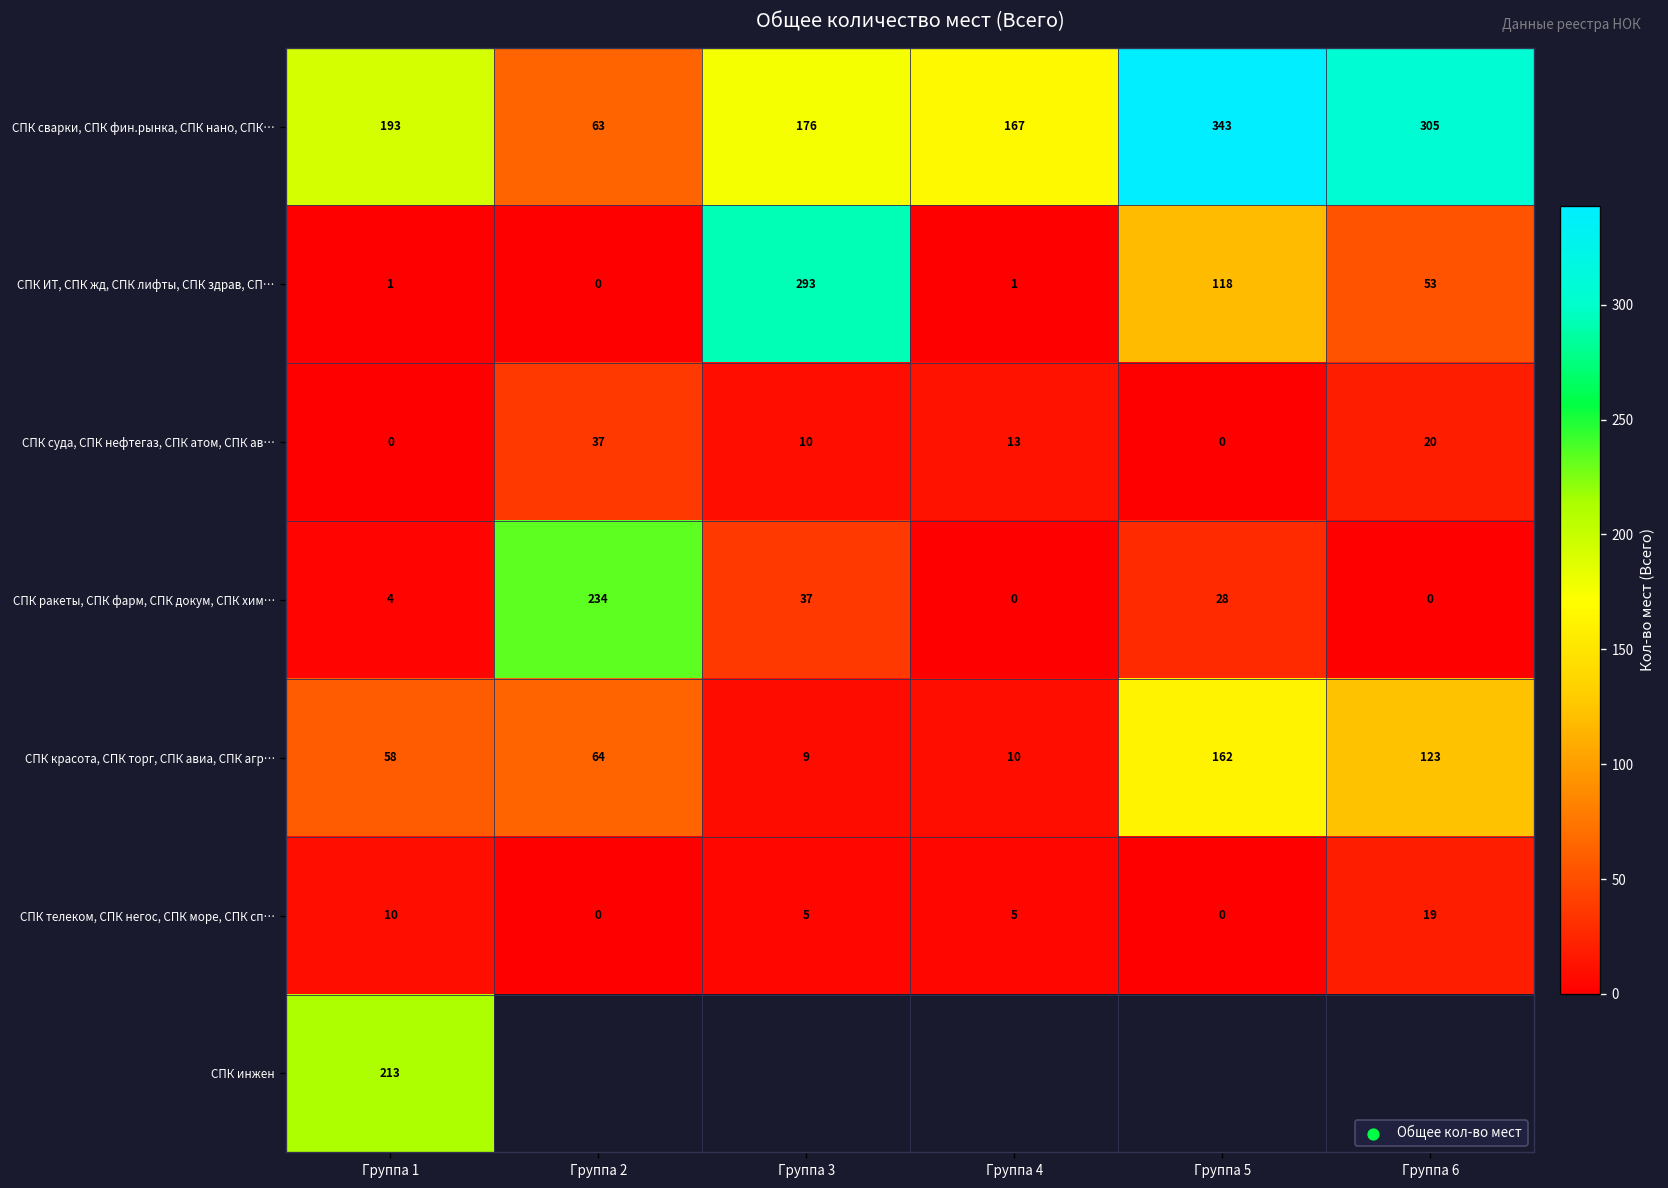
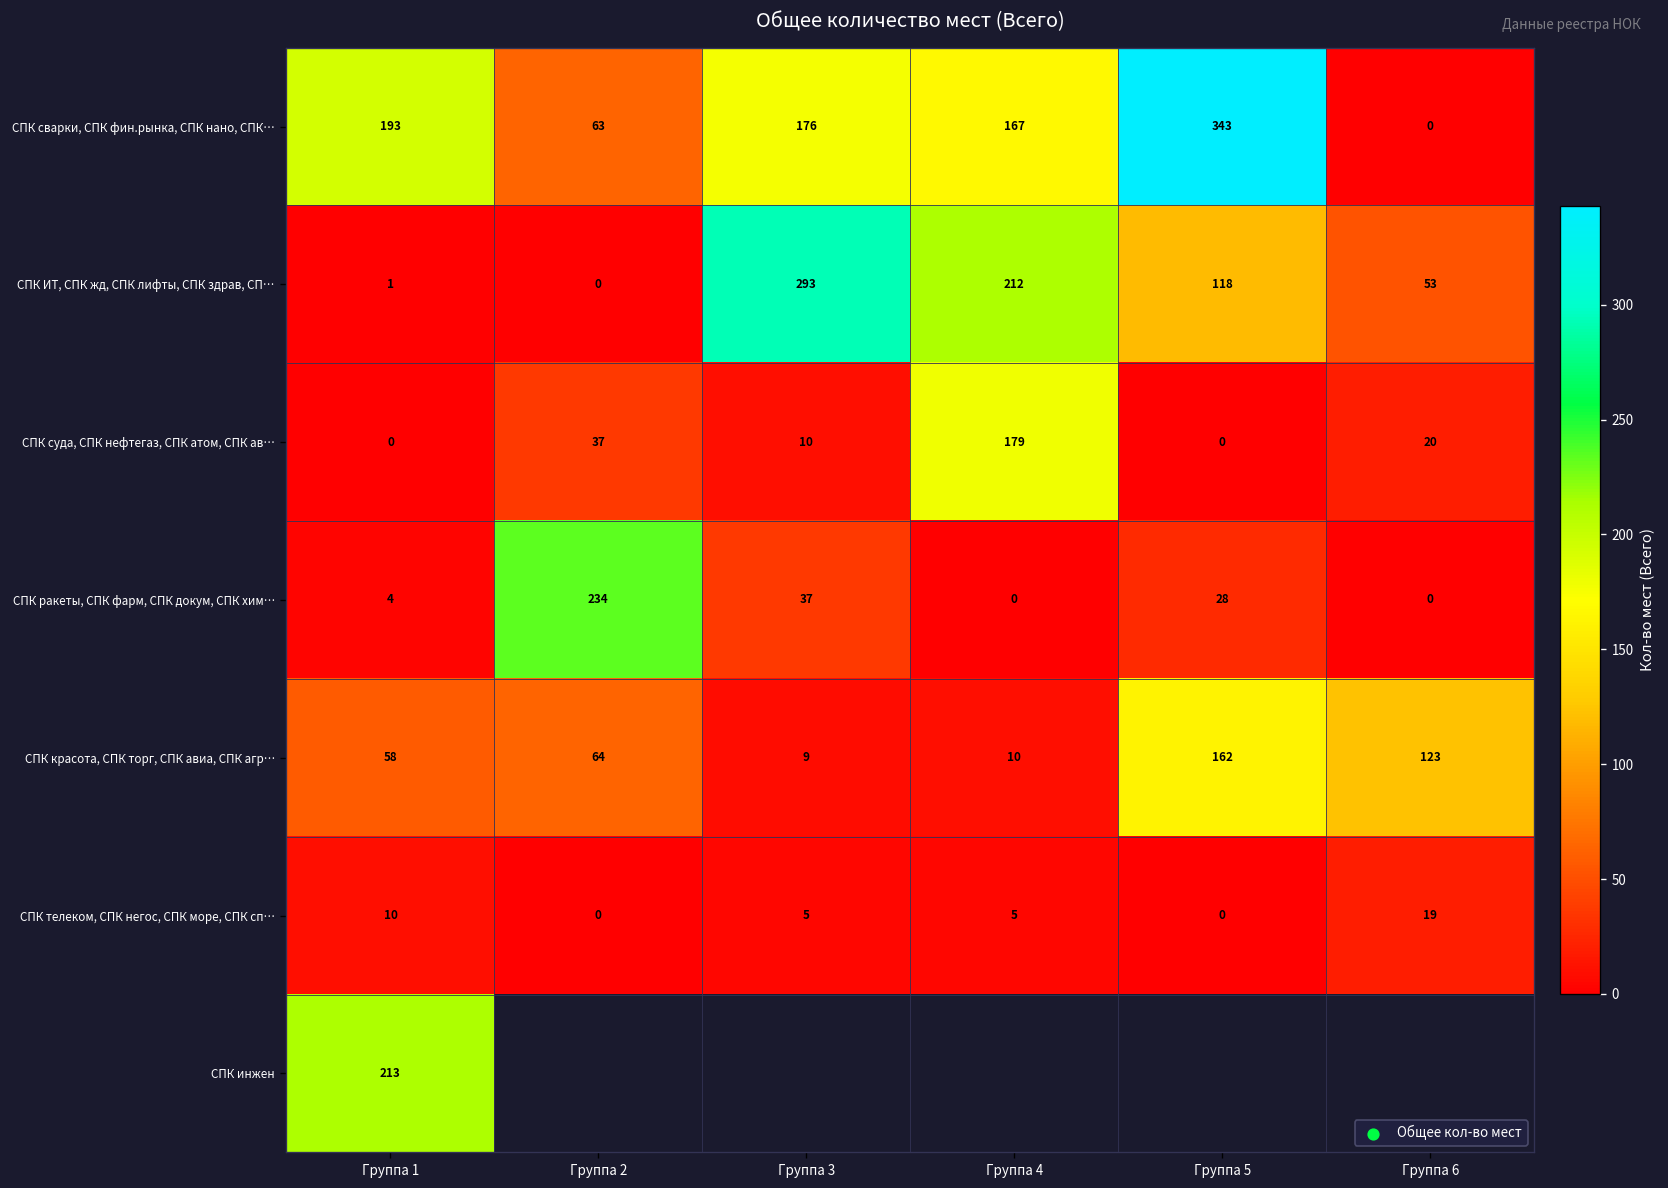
  {
    "СПК сварки, СПК фин.рынка, СПК нано, СПК…": {
      "Группа 1": 193,
      "Группа 2": 63,
      "Группа 3": 176,
      "Группа 4": 167,
      "Группа 5": 343,
-     "Группа 6": 305
+     "Группа 6": 0
    },
    "СПК ИТ, СПК жд, СПК лифты, СПК здрав, СП…": {
      "Группа 1": 1,
      "Группа 2": 0,
      "Группа 3": 293,
-     "Группа 4": 1,
+     "Группа 4": 212,
      "Группа 5": 118,
      "Группа 6": 53
    },
    "СПК суда, СПК нефтегаз, СПК атом, СПК ав…": {
      "Группа 1": 0,
      "Группа 2": 37,
      "Группа 3": 10,
-     "Группа 4": 13,
+     "Группа 4": 179,
      "Группа 5": 0,
      "Группа 6": 20
    },
    "СПК ракеты, СПК фарм, СПК докум, СПК хим…": {
      "Группа 1": 4,
      "Группа 2": 234,
      "Группа 3": 37,
      "Группа 4": 0,
      "Группа 5": 28,
      "Группа 6": 0
    },
    "СПК красота, СПК торг, СПК авиа, СПК агр…": {
      "Группа 1": 58,
      "Группа 2": 64,
      "Группа 3": 9,
      "Группа 4": 10,
      "Группа 5": 162,
      "Группа 6": 123
    },
    "СПК телеком, СПК негос, СПК море, СПК сп…": {
      "Группа 1": 10,
      "Группа 2": 0,
      "Группа 3": 5,
      "Группа 4": 5,
      "Группа 5": 0,
      "Группа 6": 19
    },
    "СПК инжен": {
      "Группа 1": 213
    }
  }
